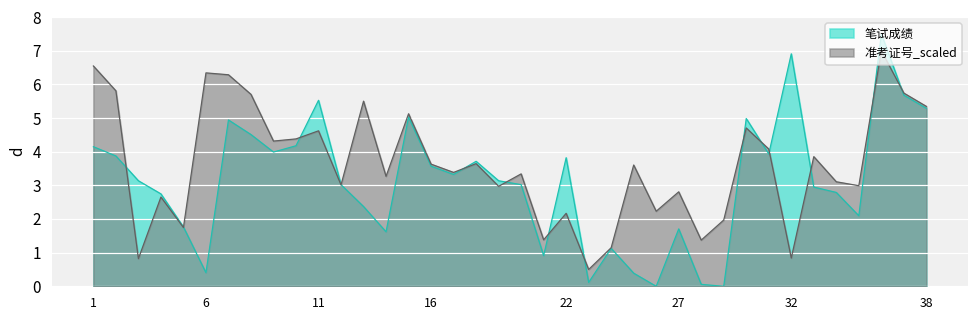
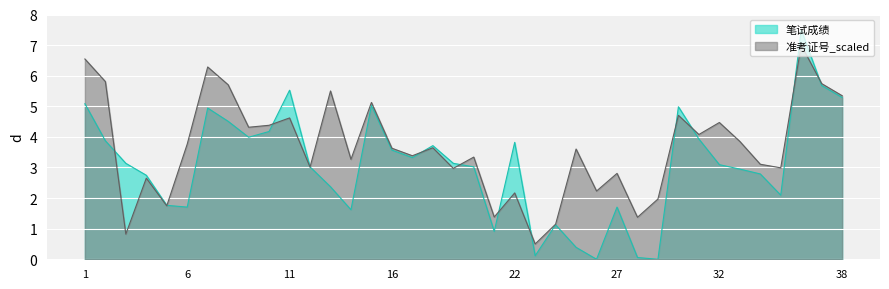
  {
    "笔试成绩": {
-     "1": 4.1,
-     "6": 0.4,
+     "1": 5.1,
+     "6": 1.7,
      "11": 5.5,
      "22": 3.8,
      "27": 1.7,
-     "32": 6.9
+     "32": 3.1
    },
    "准考证号_scaled": {
      "1": 6.5,
-     "6": 6.3,
+     "6": 3.8,
      "11": 4.6,
      "22": 2.2,
      "27": 2.8,
-     "32": 0.8
+     "32": 4.5
    }
  }
